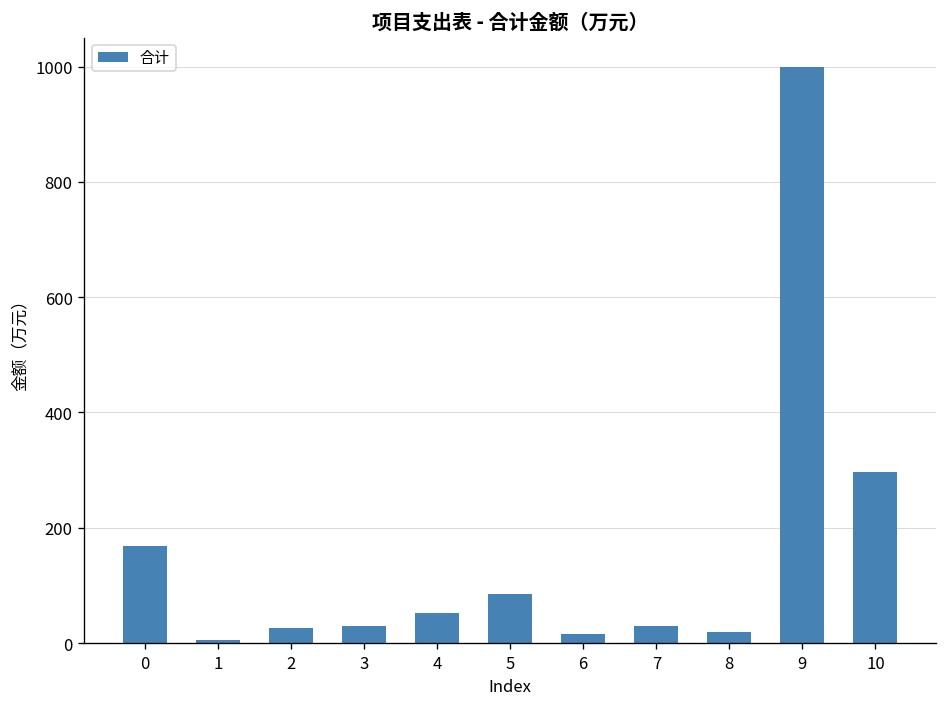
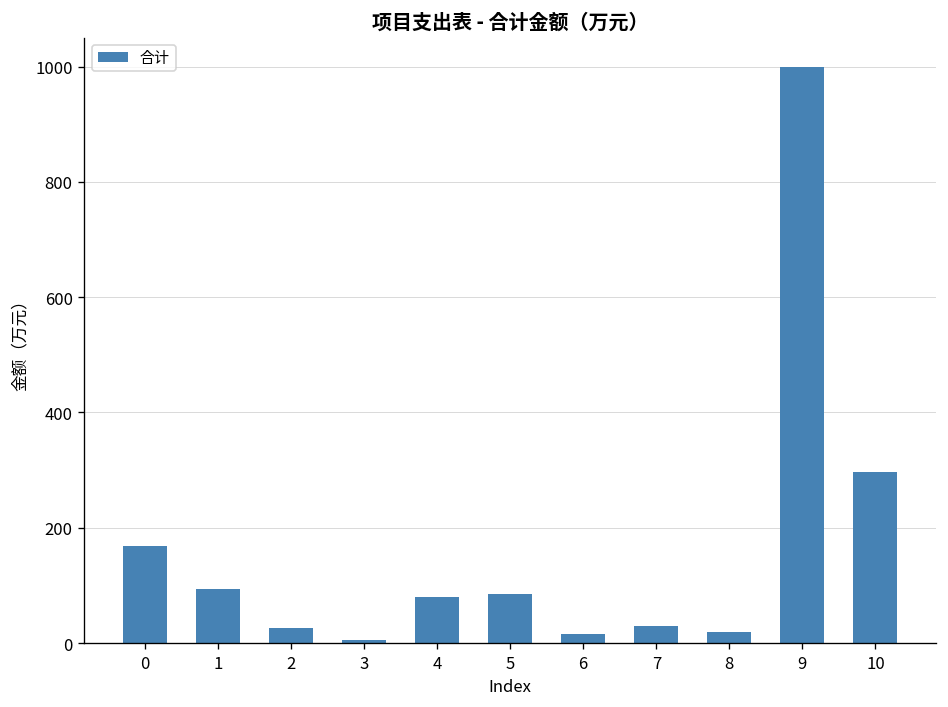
  {
    "0": 170,
-   "1": 0,
+   "1": 90,
    "2": 30,
-   "3": 30,
-   "4": 50,
+   "3": 10,
+   "4": 80,
    "5": 90,
    "6": 20,
    "7": 30,
    "8": 20,
    "9": 1000,
    "10": 300
  }
